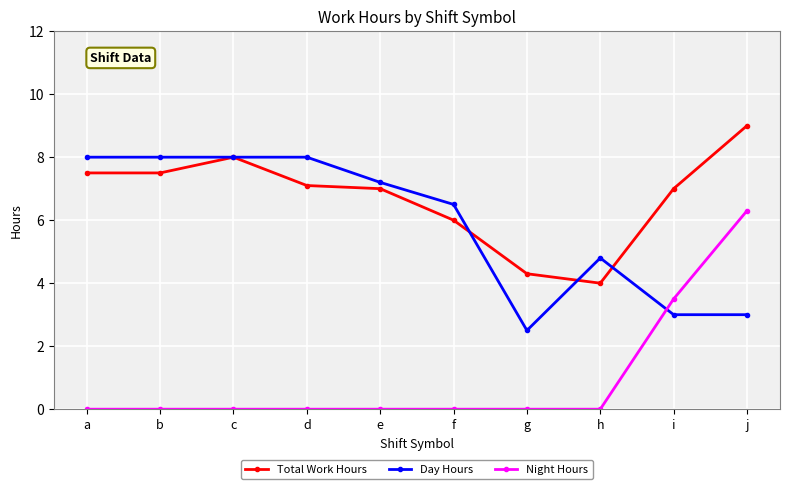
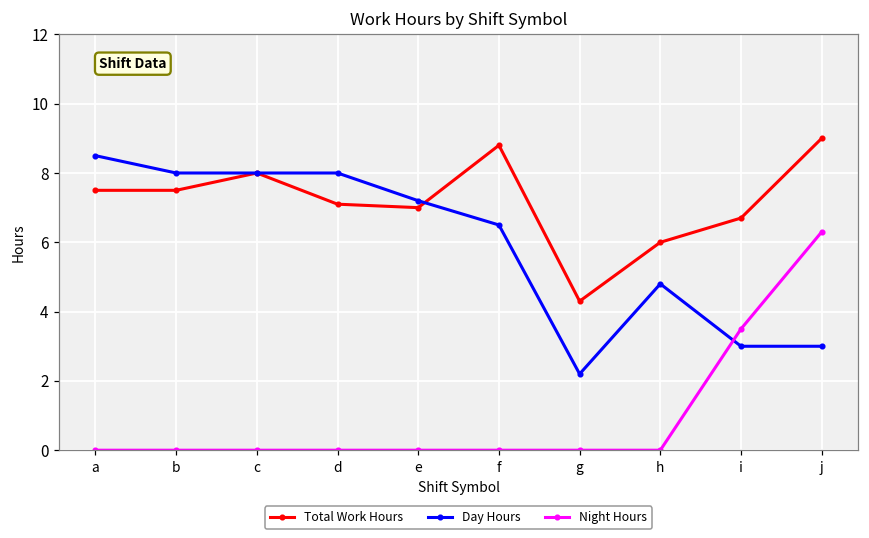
  {
    "Total Work Hours": {
      "a": 7.5,
      "b": 7.5,
      "d": 7.1,
      "e": 7.0,
-     "f": 6.0,
+     "f": 8.8,
      "g": 4.3,
-     "h": 4,
-     "i": 7.0,
+     "h": 6,
+     "i": 6.7,
      "j": 9.0
    },
    "Day Hours": {
-     "a": 8.0,
+     "a": 8.5,
      "b": 8.0,
      "d": 8.0,
      "e": 7.2,
      "f": 6.5,
-     "g": 2.5,
+     "g": 2.2,
      "h": 4.8,
      "i": 3.0,
      "j": 3.0
    },
    "Night Hours": {
      "a": 0.0,
      "b": 0.0,
      "c": 0.0,
      "d": 0.0,
      "e": 0.0,
      "f": 0.0,
      "g": 0.0,
      "h": 0.0,
      "i": 3.5,
      "j": 6.3
    }
  }
